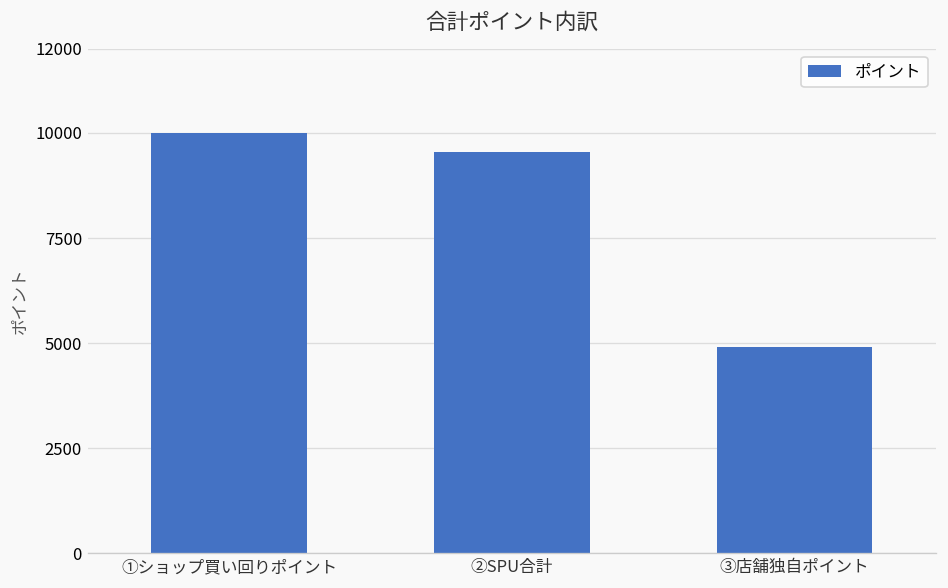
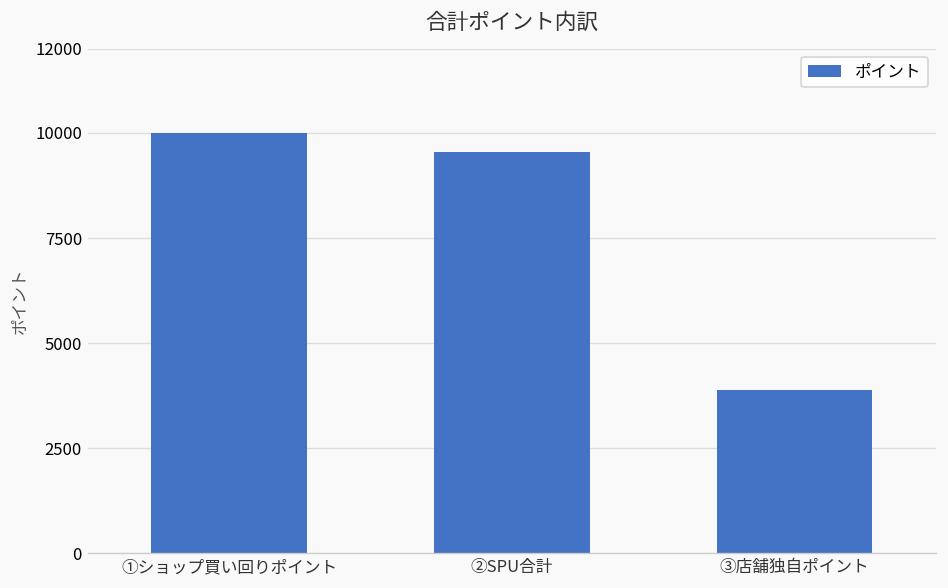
  {
    "①ショップ買い回りポイント": 10000,
    "②SPU合計": 9500,
-   "③店舗独自ポイント": 4900
+   "③店舗独自ポイント": 3900
  }
